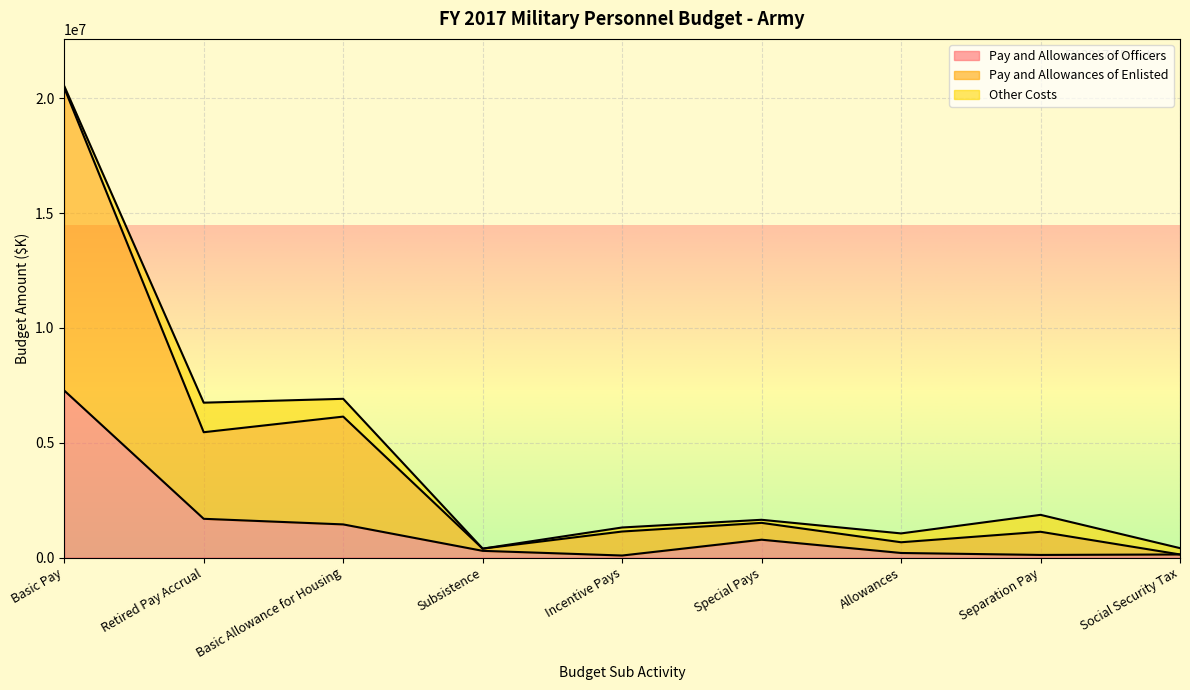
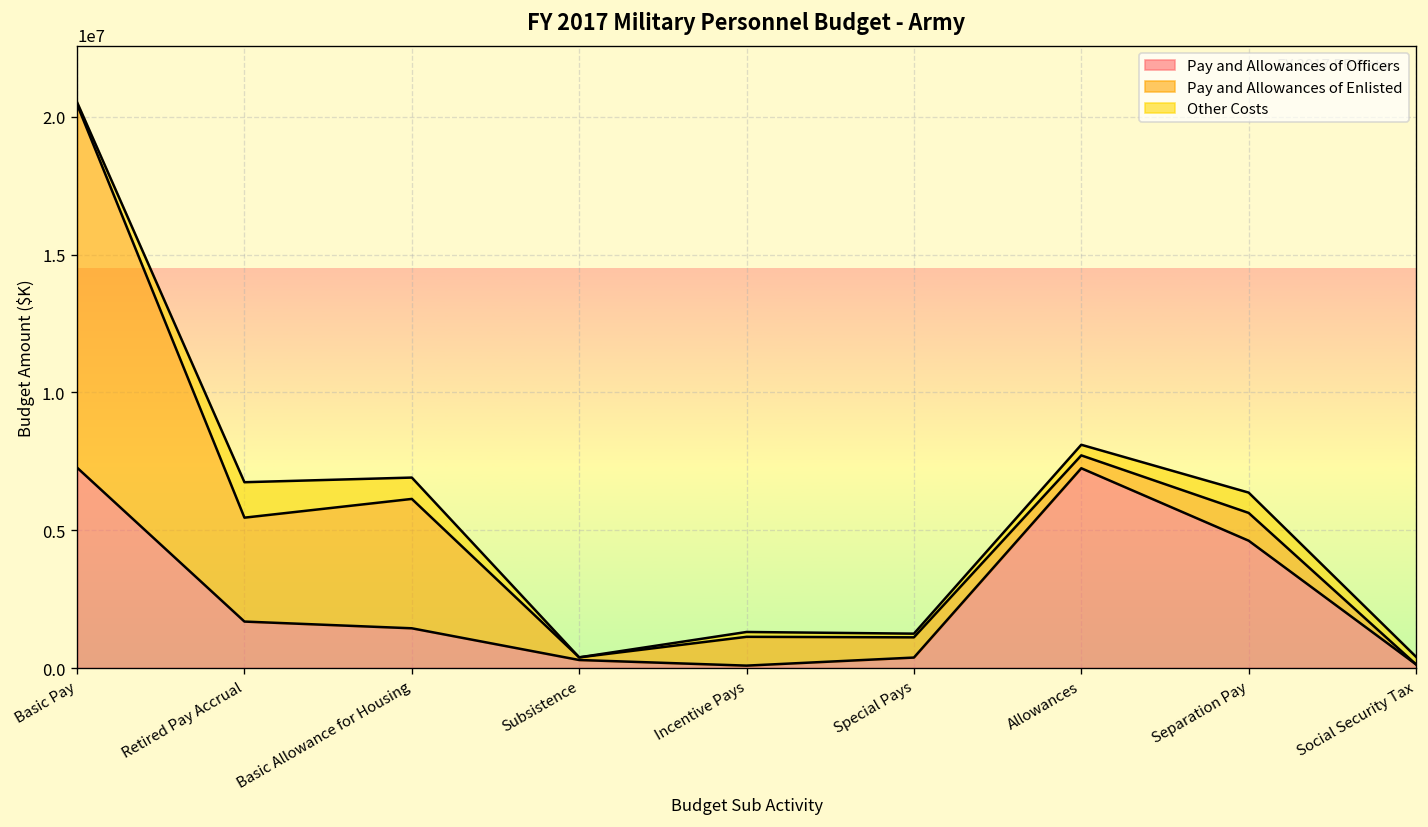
  {
    "Pay and Allowances of Officers": {
      "Basic Pay": 7300000,
      "Retired Pay Accrual": 1700000,
      "Basic Allowance for Housing": 1400000,
      "Incentive Pays": 100000,
-     "Special Pays": 800000,
-     "Allowances": 200000,
-     "Separation Pay": 100000
+     "Special Pays": 400000,
+     "Allowances": 7300000,
+     "Separation Pay": 4600000
    }
  }
